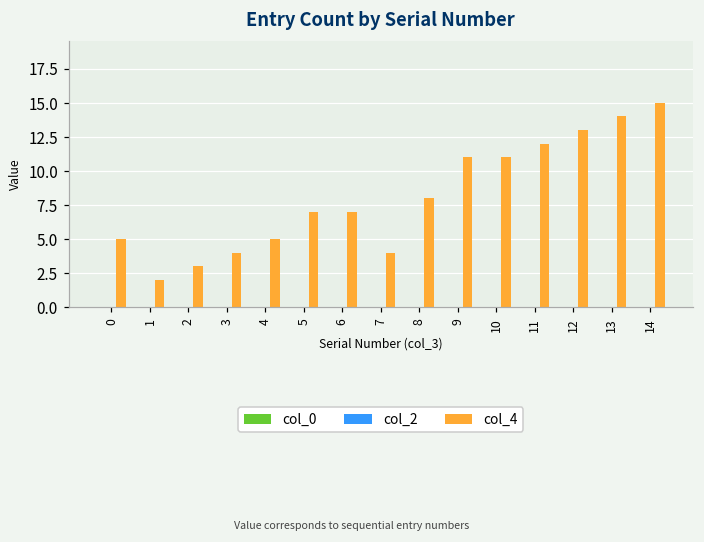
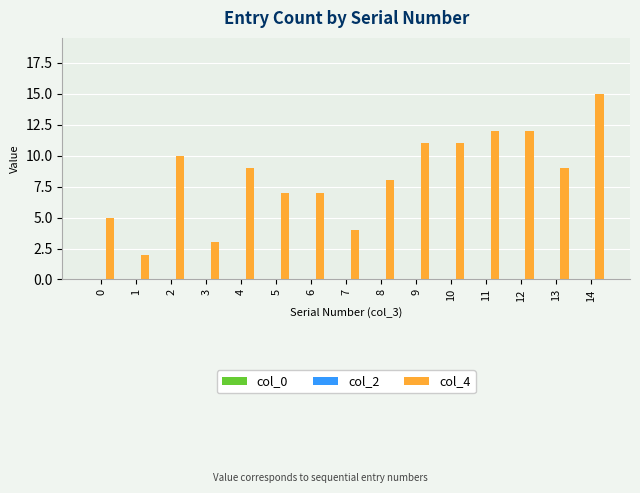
  {
    "col_0": {
      "0": 0,
      "1": 0,
      "2": 0,
      "3": 0,
      "4": 0,
      "5": 0,
      "6": 0,
      "7": 0,
      "8": 0,
      "9": 0,
      "10": 0,
      "11": 0,
      "12": 0,
      "13": 0,
      "14": 0
    },
    "col_2": {
      "0": 0,
      "1": 0,
      "2": 0,
      "3": 0,
      "4": 0,
      "5": 0,
      "6": 0,
      "7": 0,
      "8": 0,
      "9": 0,
      "10": 0,
      "11": 0,
      "12": 0,
      "13": 0,
      "14": 0
    },
    "col_4": {
      "0": 5,
      "1": 2,
-     "2": 3,
-     "3": 4,
-     "4": 5,
+     "2": 10,
+     "3": 3,
+     "4": 9,
      "5": 7,
      "6": 7,
      "7": 4,
      "8": 8,
      "9": 11,
      "10": 11,
      "11": 12,
-     "12": 13,
-     "13": 14,
+     "12": 12,
+     "13": 9,
      "14": 15
    }
  }
